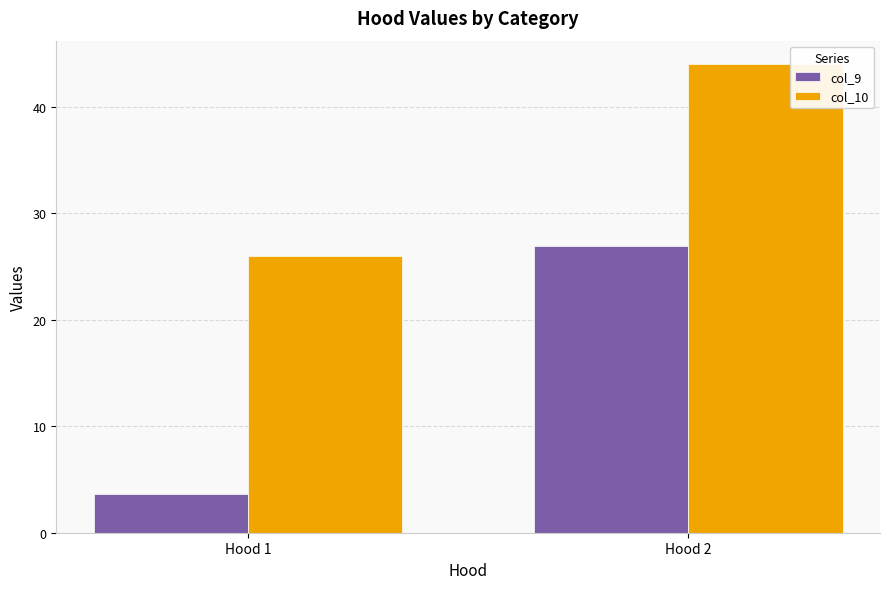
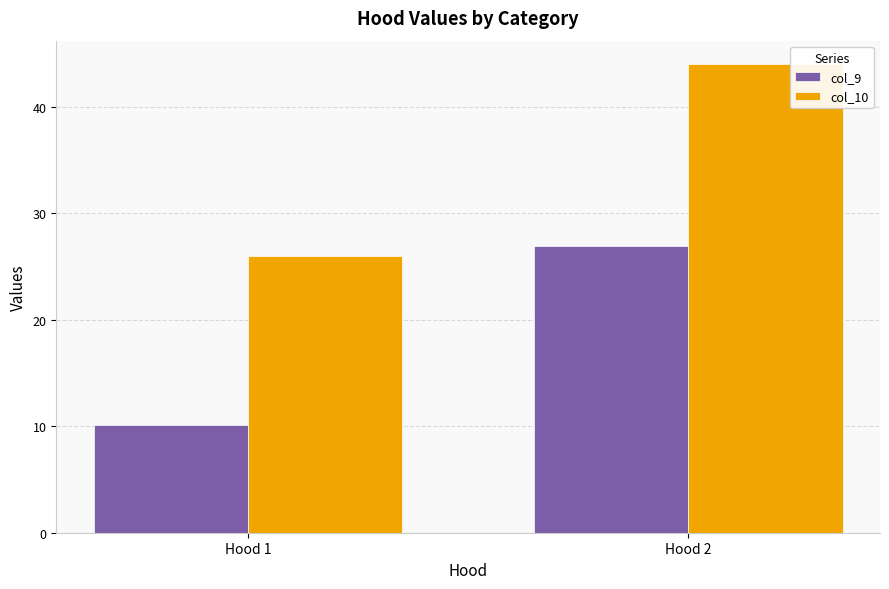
  {
    "col_9": {
-     "Hood 1": 3.6,
+     "Hood 1": 10.1,
      "Hood 2": 26.9
    },
    "col_10": {
      "Hood 1": 26.0,
      "Hood 2": 44.0
    }
  }
